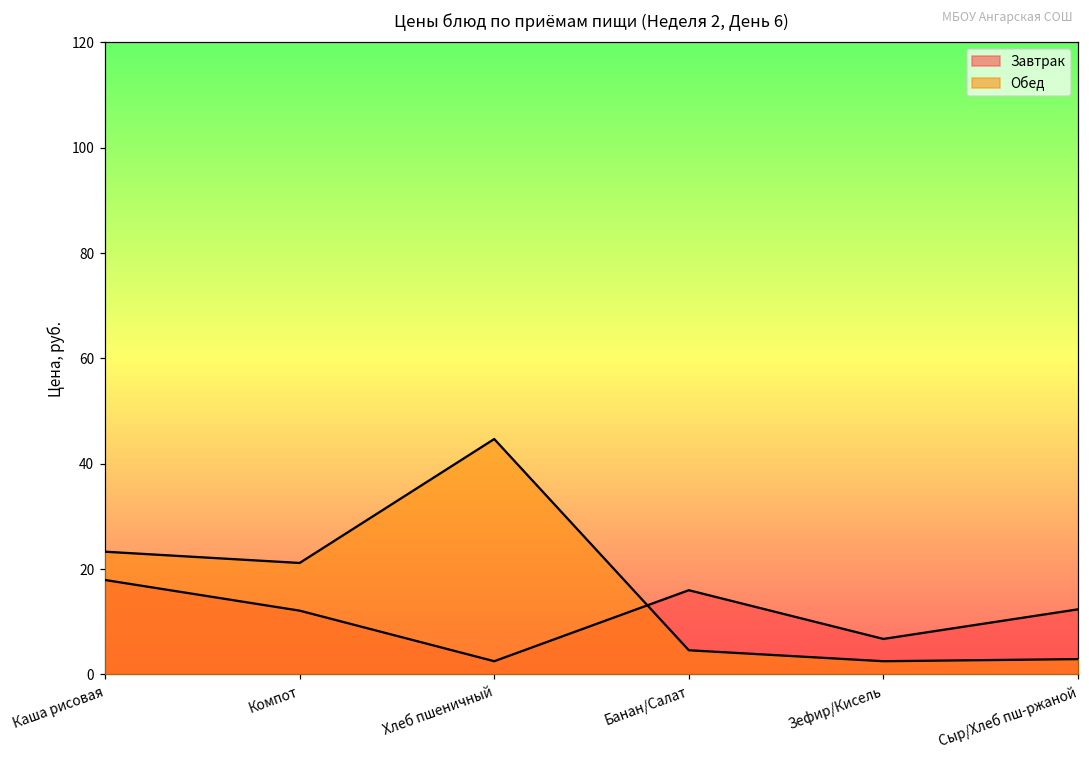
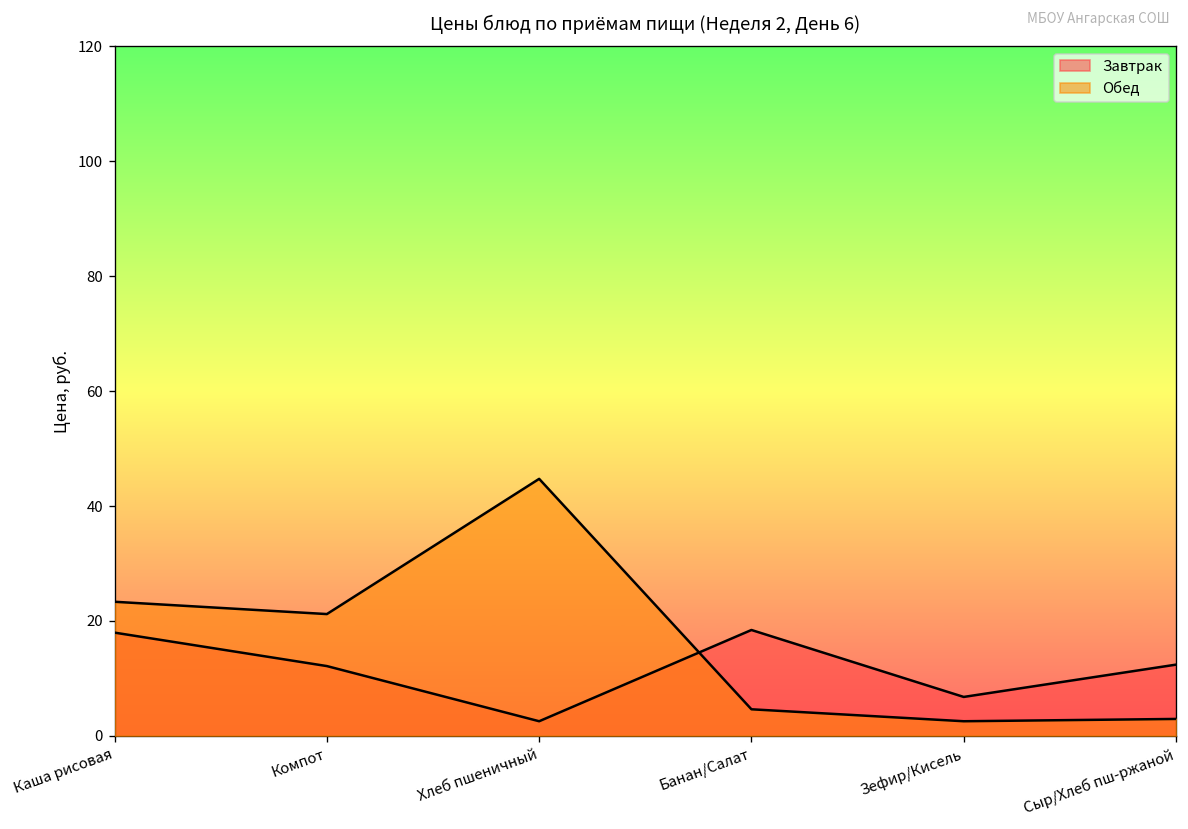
  {
    "Завтрак": {
      "Каша рисовая": 18,
      "Компот": 12,
      "Хлеб пшеничный": 3,
-     "Банан/Салат": 16,
+     "Банан/Салат": 18,
      "Зефир/Кисель": 7,
      "Сыр/Хлеб пш-ржаной": 12
    },
    "Обед": {
      "Каша рисовая": 23,
      "Компот": 21,
      "Хлеб пшеничный": 45,
      "Банан/Салат": 5,
      "Зефир/Кисель": 3,
      "Сыр/Хлеб пш-ржаной": 3
    }
  }
